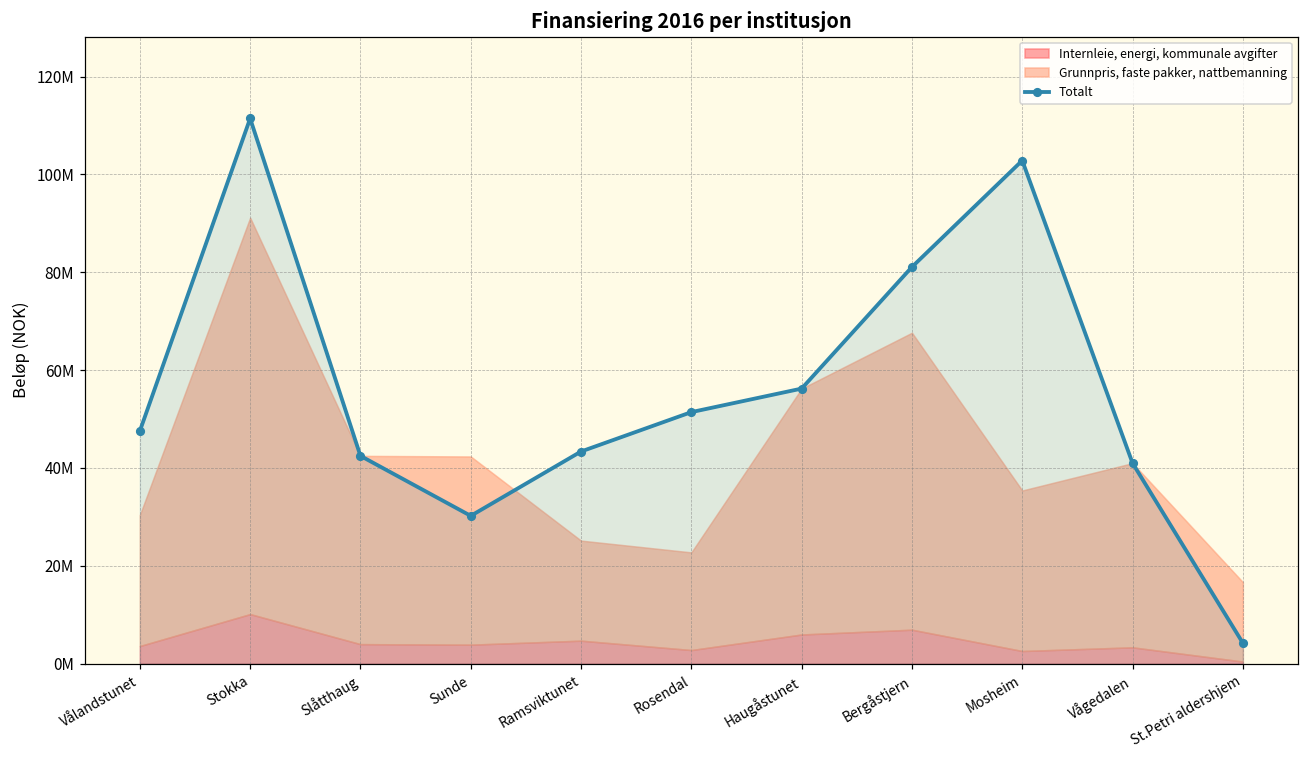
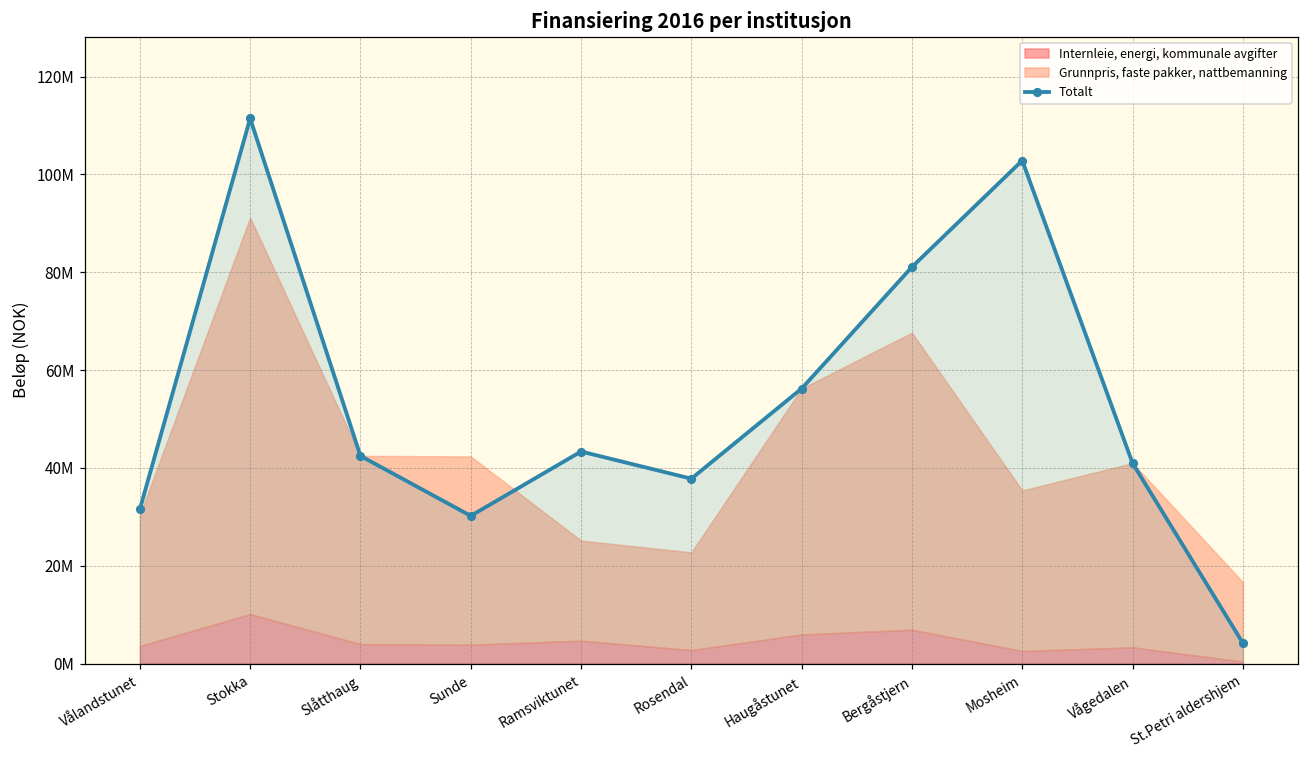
  {
    "Totalt": {
-     "Vålandstunet": 48000000,
+     "Vålandstunet": 32000000,
      "Stokka": 111000000,
      "Sunde": 30000000,
      "Ramsviktunet": 43000000,
-     "Rosendal": 51000000,
+     "Rosendal": 38000000,
      "Bergåstjern": 81000000,
      "Mosheim": 103000000,
      "St.Petri aldershjem": 4000000
    }
  }
